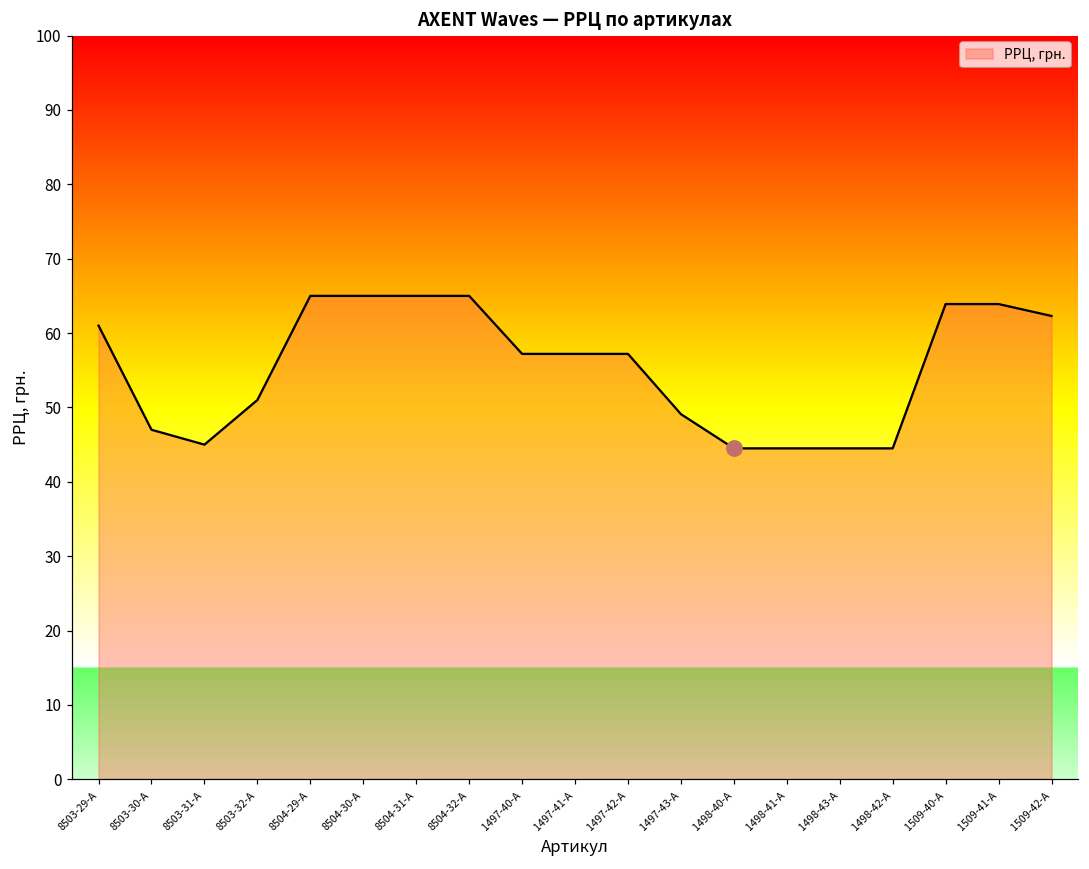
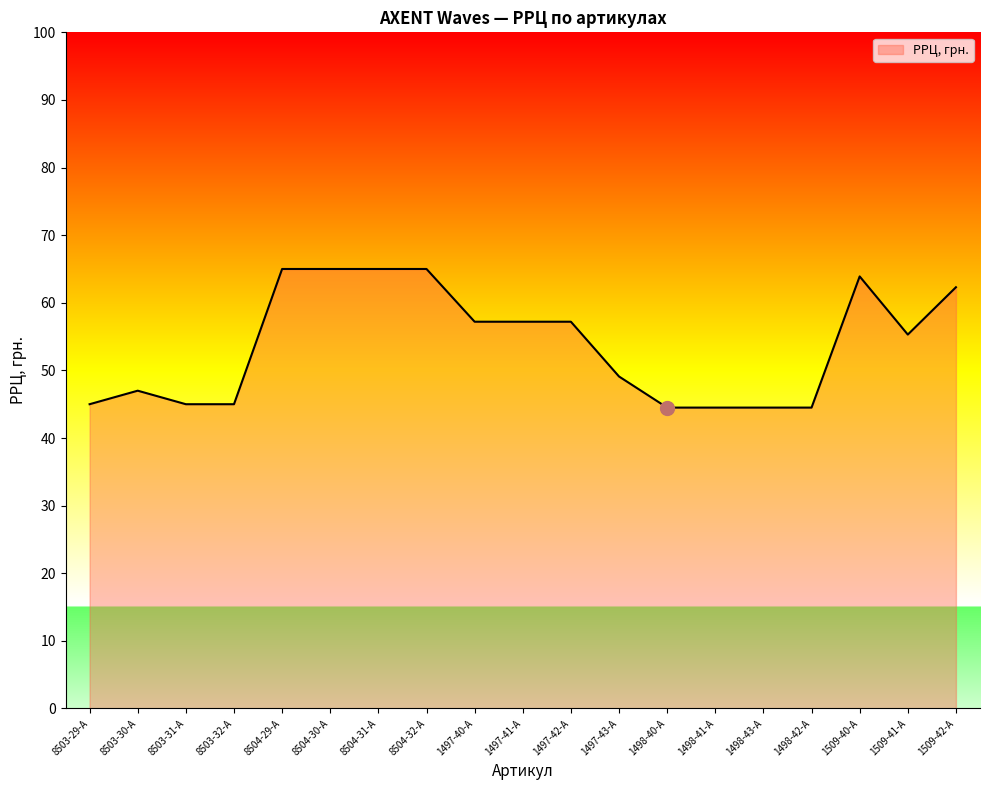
  {
    "РРЦ, грн.": {
-     "8503-29-A": 61,
+     "8503-29-A": 45,
      "8503-30-A": 47,
      "8503-31-A": 45,
-     "8503-32-A": 51,
+     "8503-32-A": 45,
      "8504-29-A": 65,
      "8504-30-A": 65,
      "8504-31-A": 65,
      "8504-32-A": 65,
      "1497-40-A": 57,
      "1497-41-A": 57,
      "1497-42-A": 57,
      "1497-43-A": 49,
      "1498-41-A": 45,
      "1498-43-A": 45,
      "1498-42-A": 45,
      "1509-40-A": 64,
-     "1509-41-A": 64,
+     "1509-41-A": 55,
      "1509-42-A": 62
    }
  }
